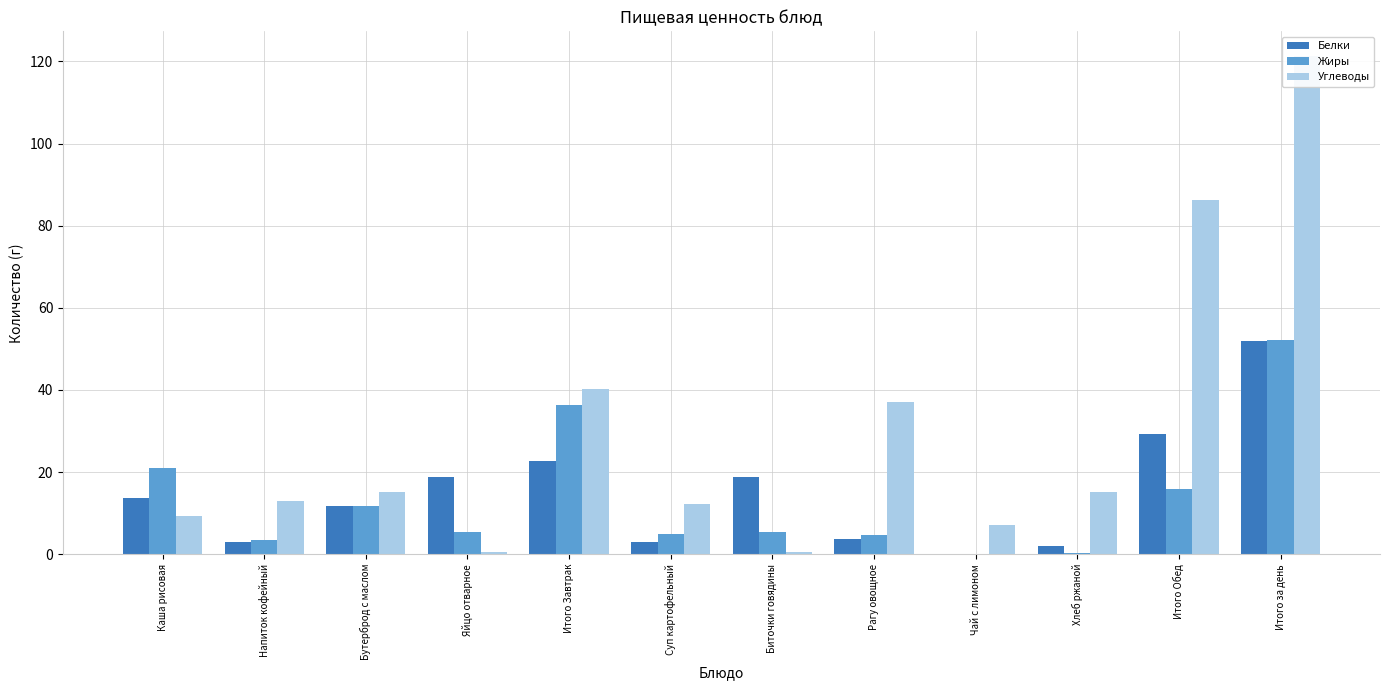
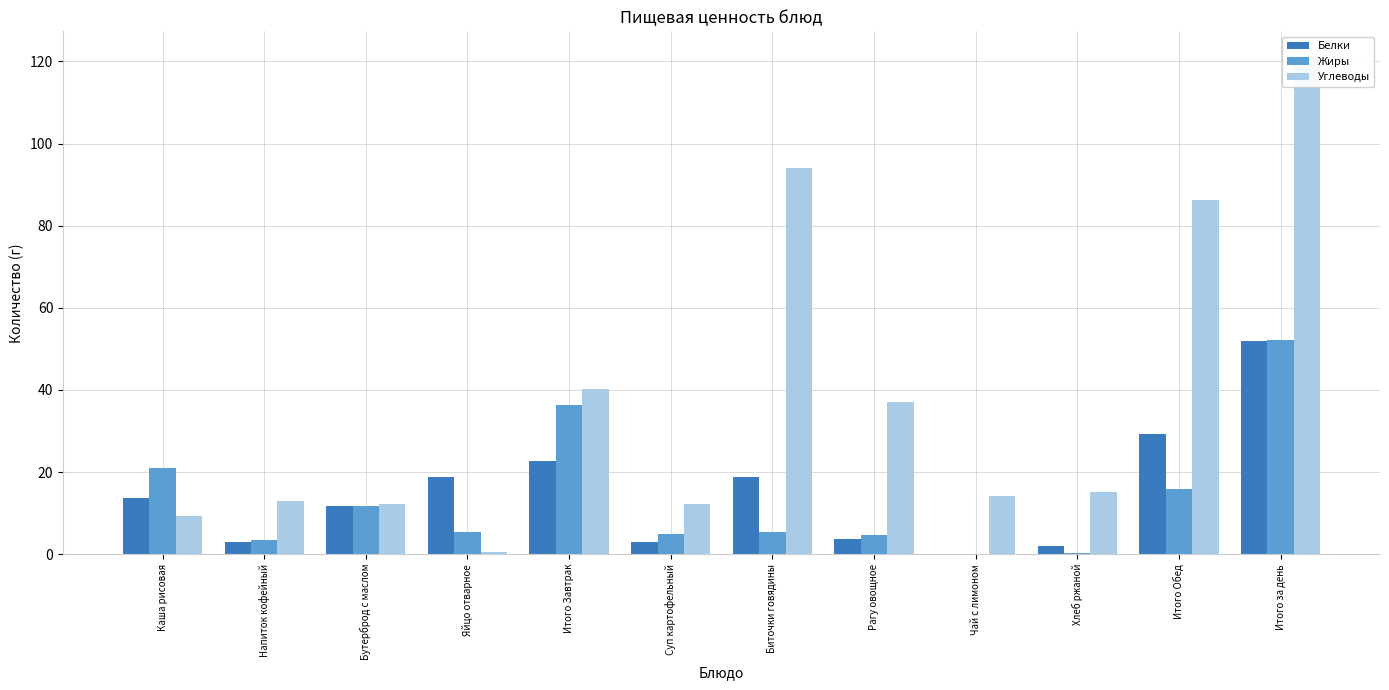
  {
    "Углеводы": {
      "Каша рисовая": 9,
      "Напиток кофейный": 13,
-     "Бутерброд с маслом": 15,
+     "Бутерброд с маслом": 12,
      "Итого Завтрак": 40,
      "Суп картофельный": 12,
-     "Биточки говядины": 0,
+     "Биточки говядины": 94,
      "Рагу овощное": 37,
-     "Чай с лимоном": 7,
+     "Чай с лимоном": 14,
      "Хлеб ржаной": 15,
      "Итого Обед": 86
    }
  }
